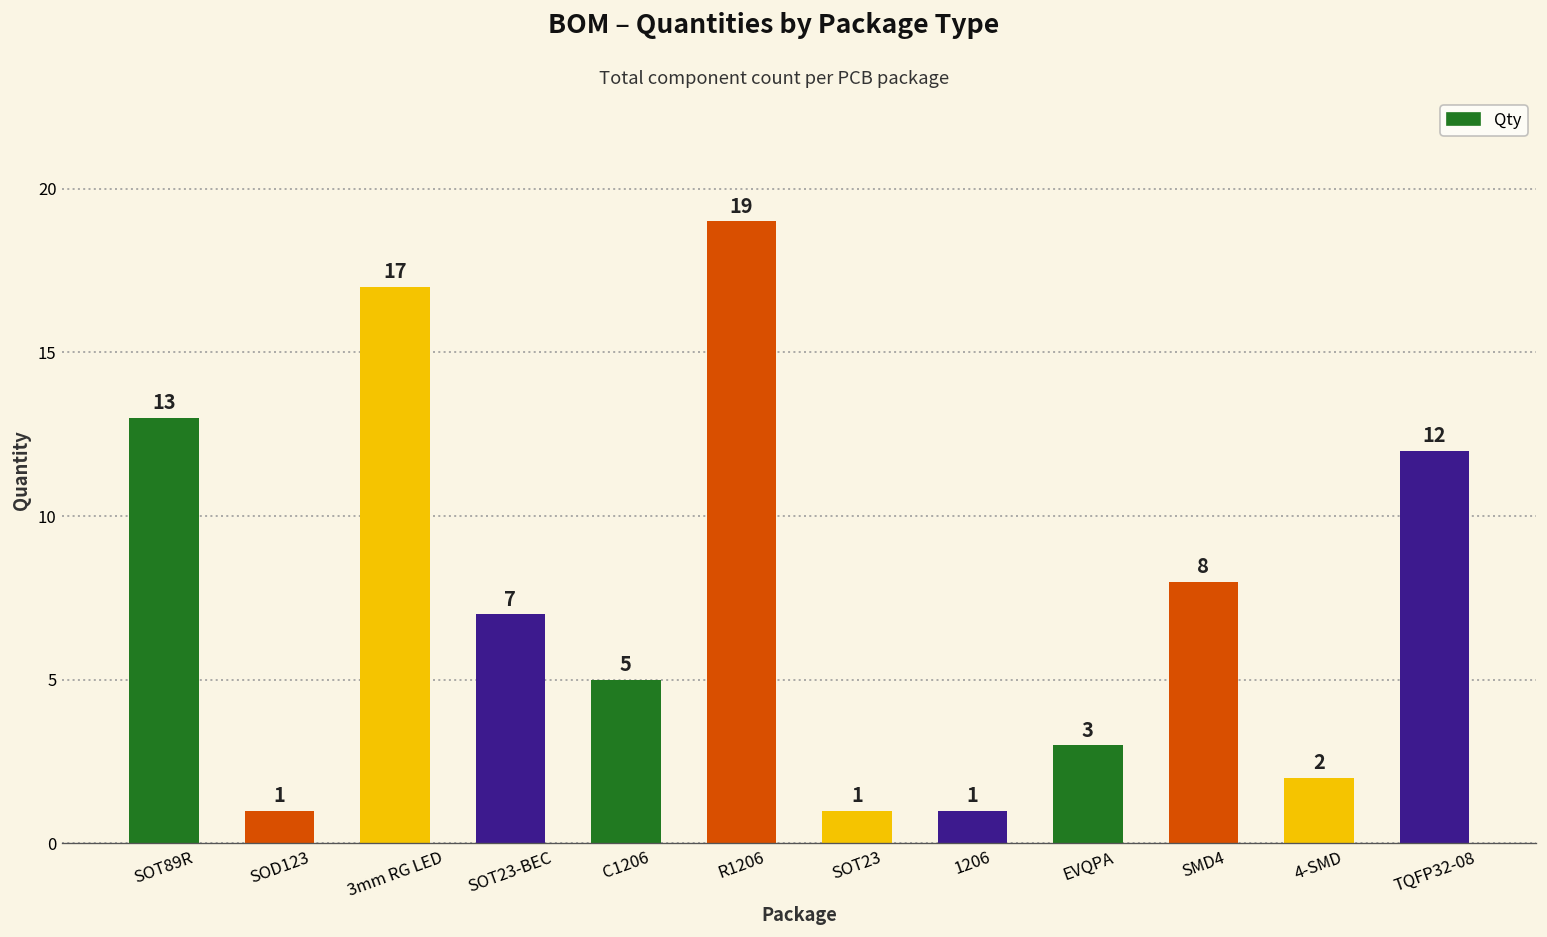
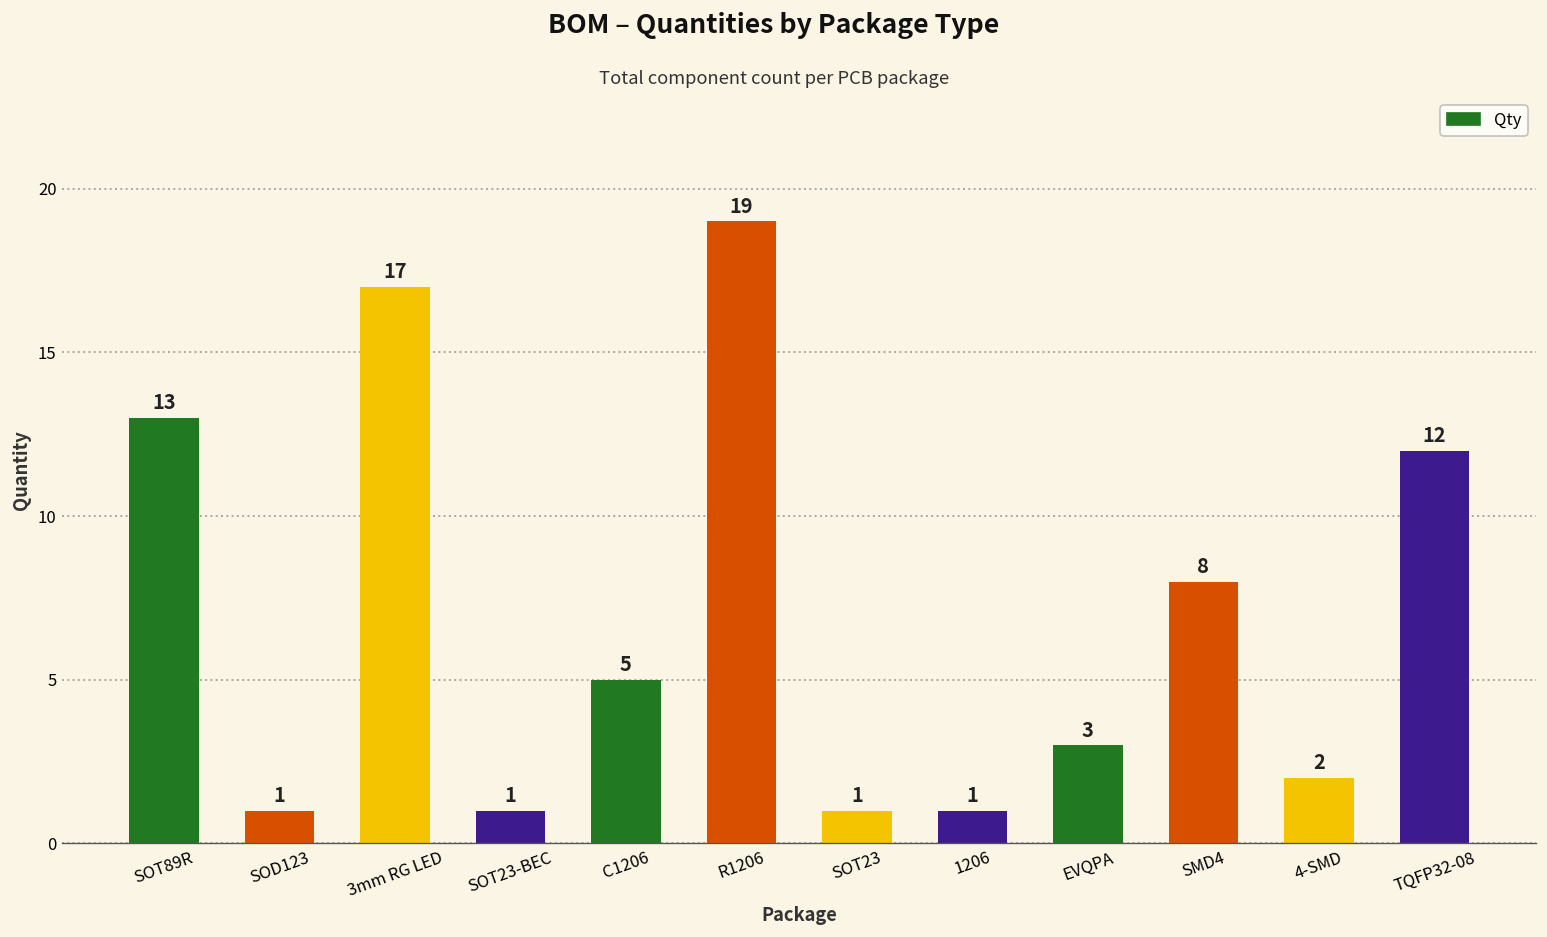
  {
    "SOT89R": 13,
    "SOD123": 1,
    "3mm RG LED": 17,
-   "SOT23-BEC": 7,
+   "SOT23-BEC": 1,
    "C1206": 5,
    "R1206": 19,
    "SOT23": 1,
    "1206": 1,
    "EVQPA": 3,
    "SMD4": 8,
    "4-SMD": 2,
    "TQFP32-08": 12
  }
